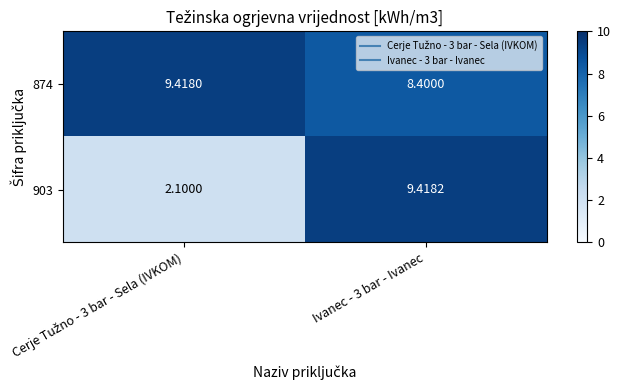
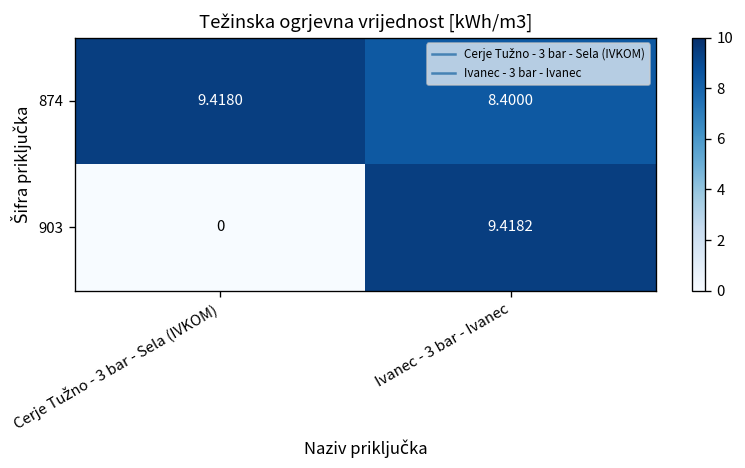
  {
    "874": {
      "Cerje Tužno - 3 bar - Sela (IVKOM)": 9.4180,
      "Ivanec - 3 bar - Ivanec": 8.4000
    },
    "903": {
-     "Cerje Tužno - 3 bar - Sela (IVKOM)": 2.1000,
+     "Cerje Tužno - 3 bar - Sela (IVKOM)": 0,
      "Ivanec - 3 bar - Ivanec": 9.4182
    }
  }
